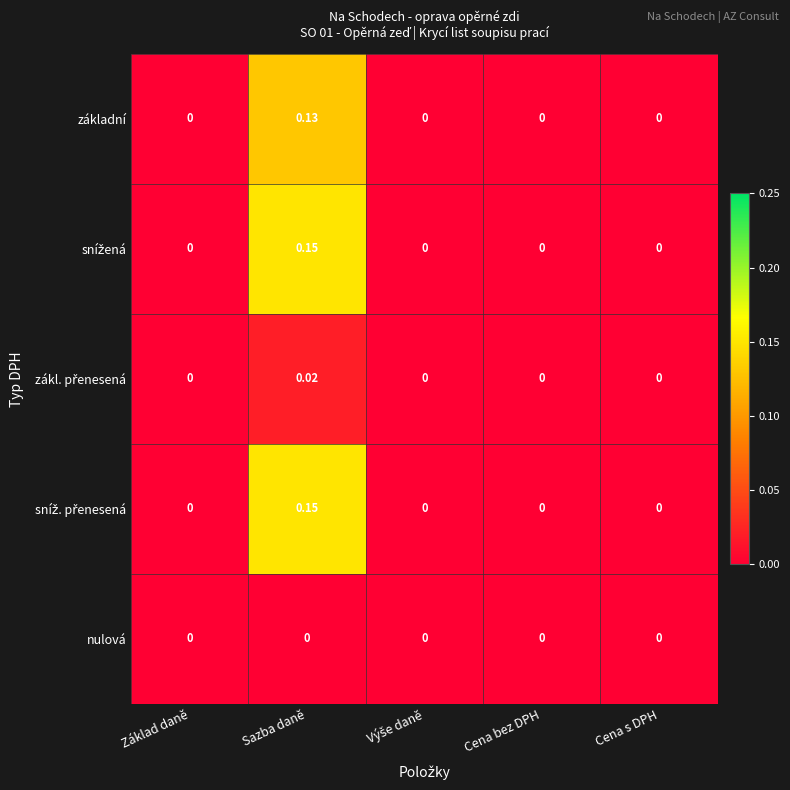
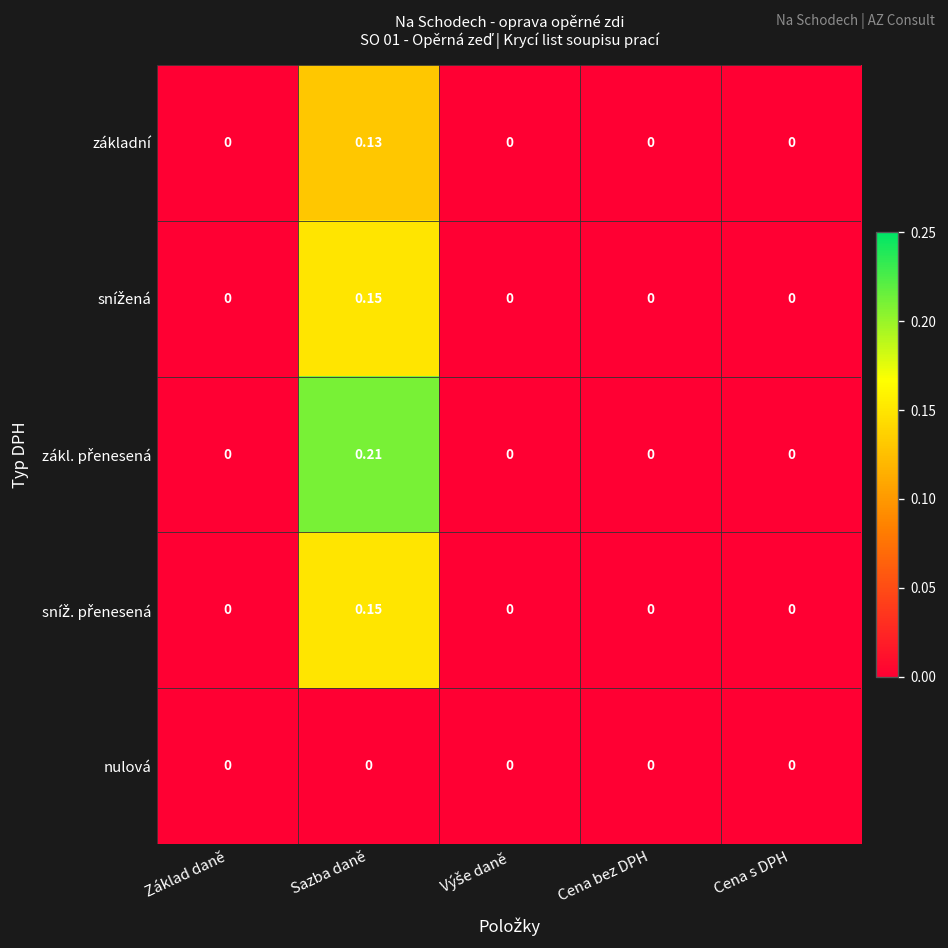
  {
    "základní": {
      "Základ daně": 0,
      "Sazba daně": 0.13,
      "Výše daně": 0,
      "Cena bez DPH": 0,
      "Cena s DPH": 0
    },
    "snížená": {
      "Základ daně": 0,
      "Sazba daně": 0.15,
      "Výše daně": 0,
      "Cena bez DPH": 0,
      "Cena s DPH": 0
    },
    "zákl. přenesená": {
      "Základ daně": 0,
-     "Sazba daně": 0.02,
+     "Sazba daně": 0.21,
      "Výše daně": 0,
      "Cena bez DPH": 0,
      "Cena s DPH": 0
    },
    "sníž. přenesená": {
      "Základ daně": 0,
      "Sazba daně": 0.15,
      "Výše daně": 0,
      "Cena bez DPH": 0,
      "Cena s DPH": 0
    },
    "nulová": {
      "Základ daně": 0,
      "Sazba daně": 0,
      "Výše daně": 0,
      "Cena bez DPH": 0,
      "Cena s DPH": 0
    }
  }
